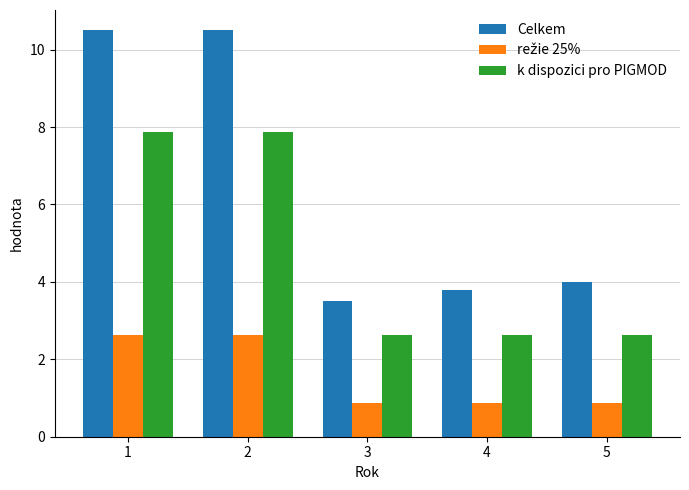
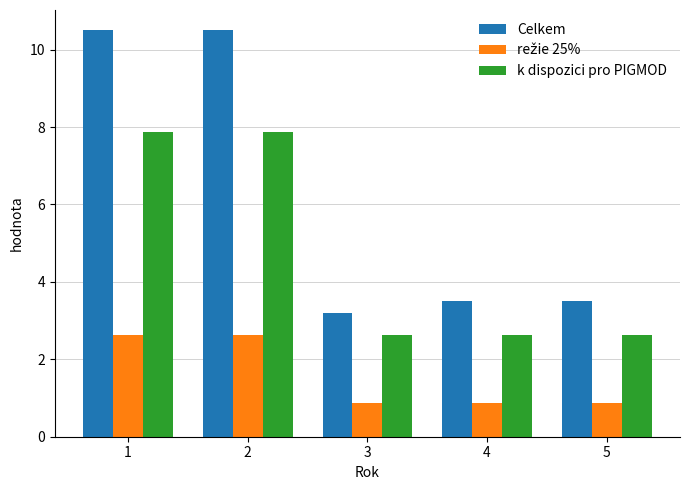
  {
    "Celkem": {
      "1": 10.5,
      "2": 10.5,
-     "3": 3.5,
-     "4": 3.8,
-     "5": 4.0
+     "3": 3.2,
+     "4": 3.5,
+     "5": 3.5
    },
    "režie 25%": {
      "1": 2.6,
      "2": 2.6,
      "3": 0.9,
      "4": 0.9,
      "5": 0.9
    },
    "k dispozici pro PIGMOD": {
      "1": 7.9,
      "2": 7.9,
      "3": 2.6,
      "4": 2.6,
      "5": 2.6
    }
  }
